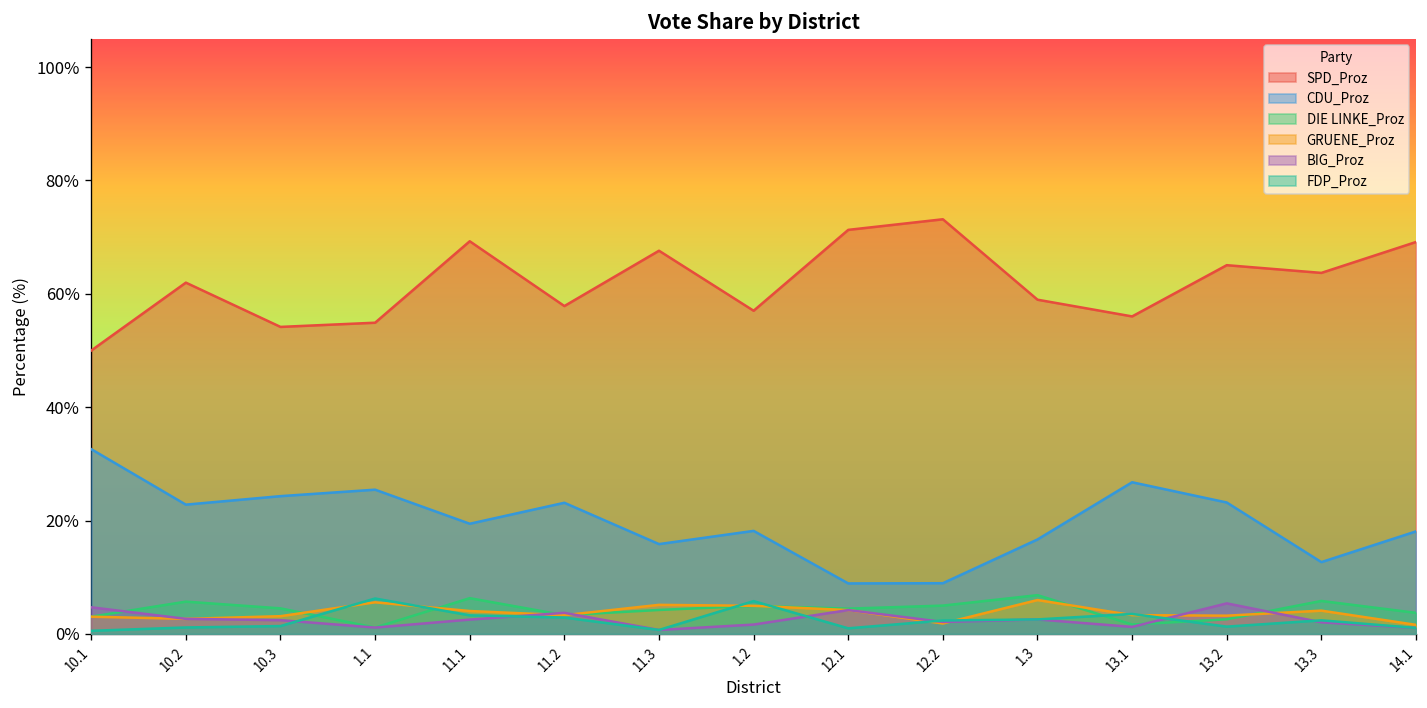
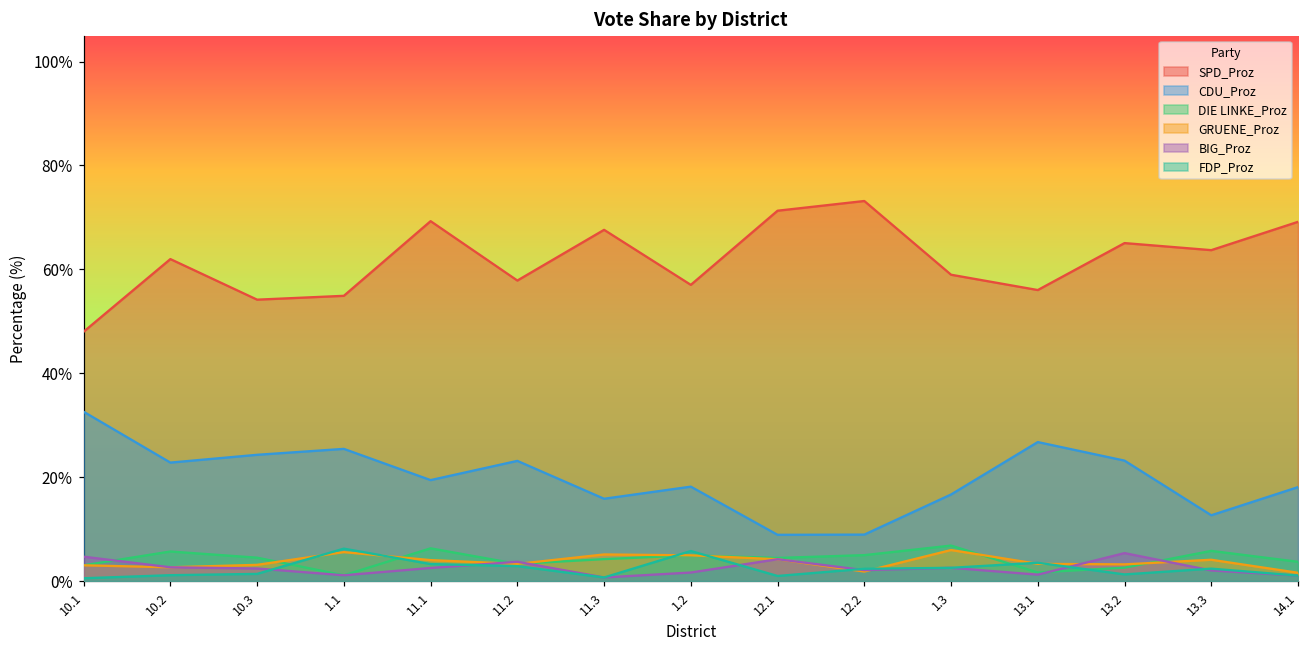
  {
    "SPD_Proz": {
-     "10.1": "50%",
+     "10.1": "48%",
      "10.2": "62%",
      "10.3": "54%",
      "1.1": "55%",
      "11.1": "69%",
      "11.2": "58%",
      "11.3": "68%",
      "1.2": "57%",
      "12.1": "71%",
      "12.2": "73%",
      "1.3": "59%",
      "13.1": "56%",
      "13.2": "65%",
      "13.3": "64%",
      "14.1": "69%"
    },
    "GRUENE_Proz": {
      "10.3": "3%",
      "1.1": "6%",
      "11.1": "4%",
      "11.3": "5%",
      "1.3": "6%",
      "13.2": "3%",
      "13.3": "4%",
      "14.1": "2%"
    },
    "BIG_Proz": {
      "10.1": "5%",
      "10.3": "2%",
      "11.1": "3%",
      "1.2": "2%",
      "13.2": "5%"
    }
  }
